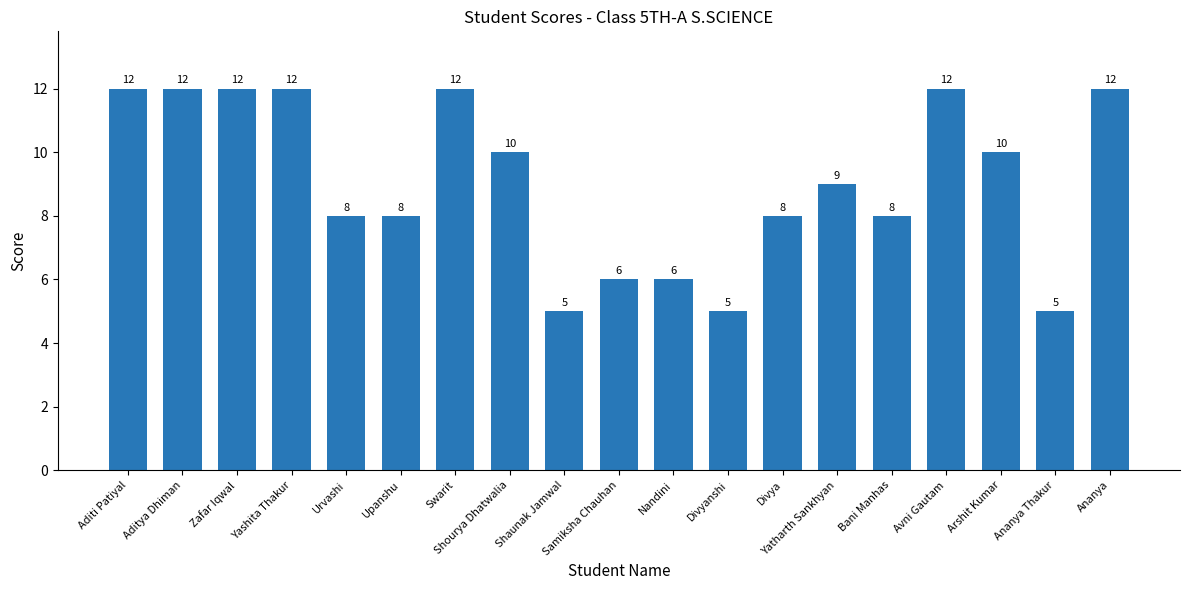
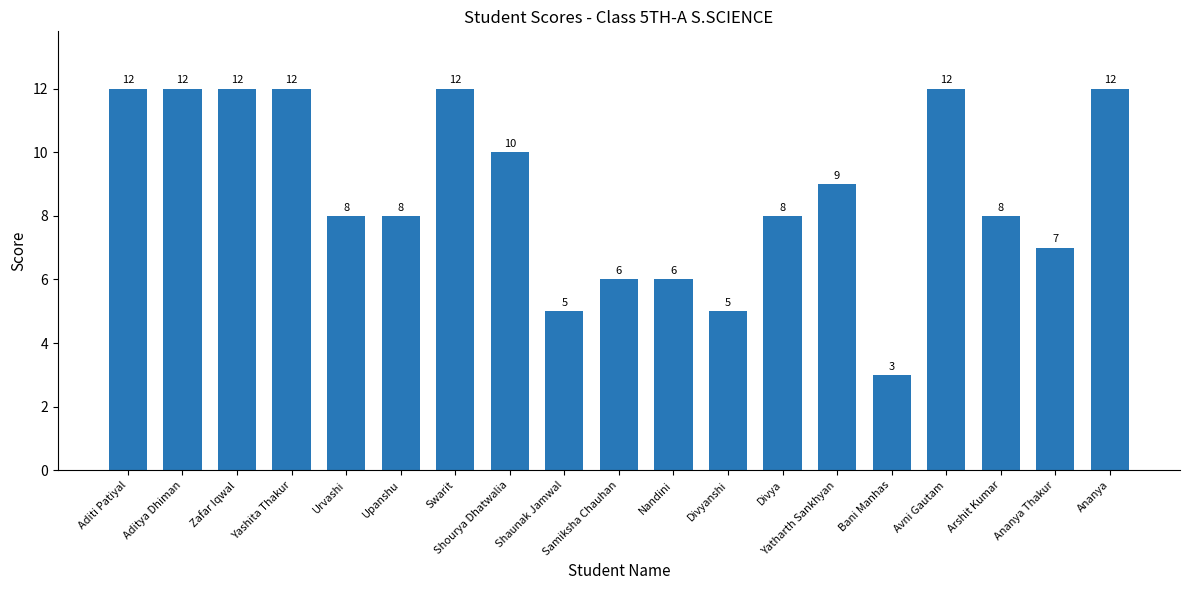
  {
    "Aditi Patiyal": 12,
    "Aditya Dhiman": 12,
    "Zafar Iqwal": 12,
    "Yashita Thakur": 12,
    "Urvashi": 8,
    "Upanshu": 8,
    "Swarit": 12,
    "Shourya Dhatwalia": 10,
    "Shaunak Jamwal": 5,
    "Samiksha Chauhan": 6,
    "Nandini": 6,
    "Divyanshi": 5,
    "Divya": 8,
    "Yatharth Sankhyan": 9,
-   "Bani Manhas": 8,
+   "Bani Manhas": 3,
    "Avni Gautam": 12,
-   "Arshit Kumar": 10,
-   "Ananya Thakur": 5,
+   "Arshit Kumar": 8,
+   "Ananya Thakur": 7,
    "Ananya": 12
  }
